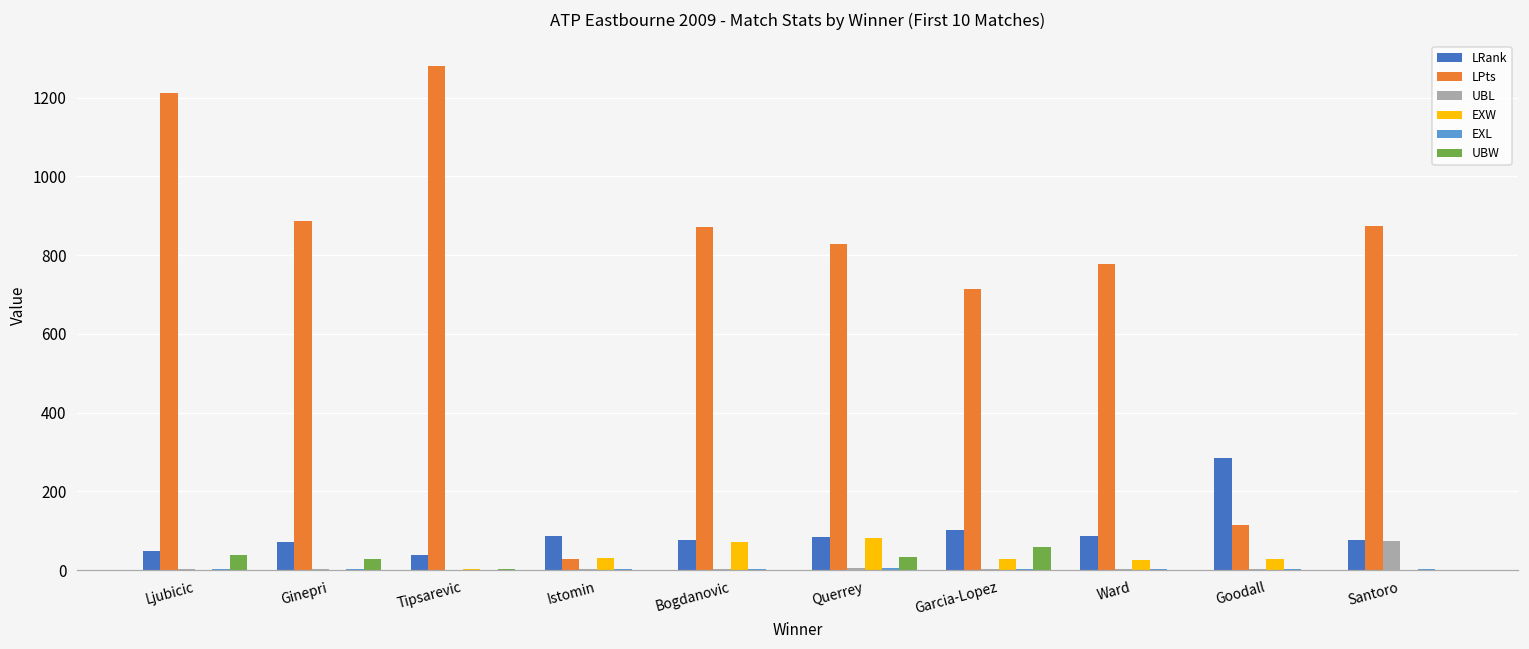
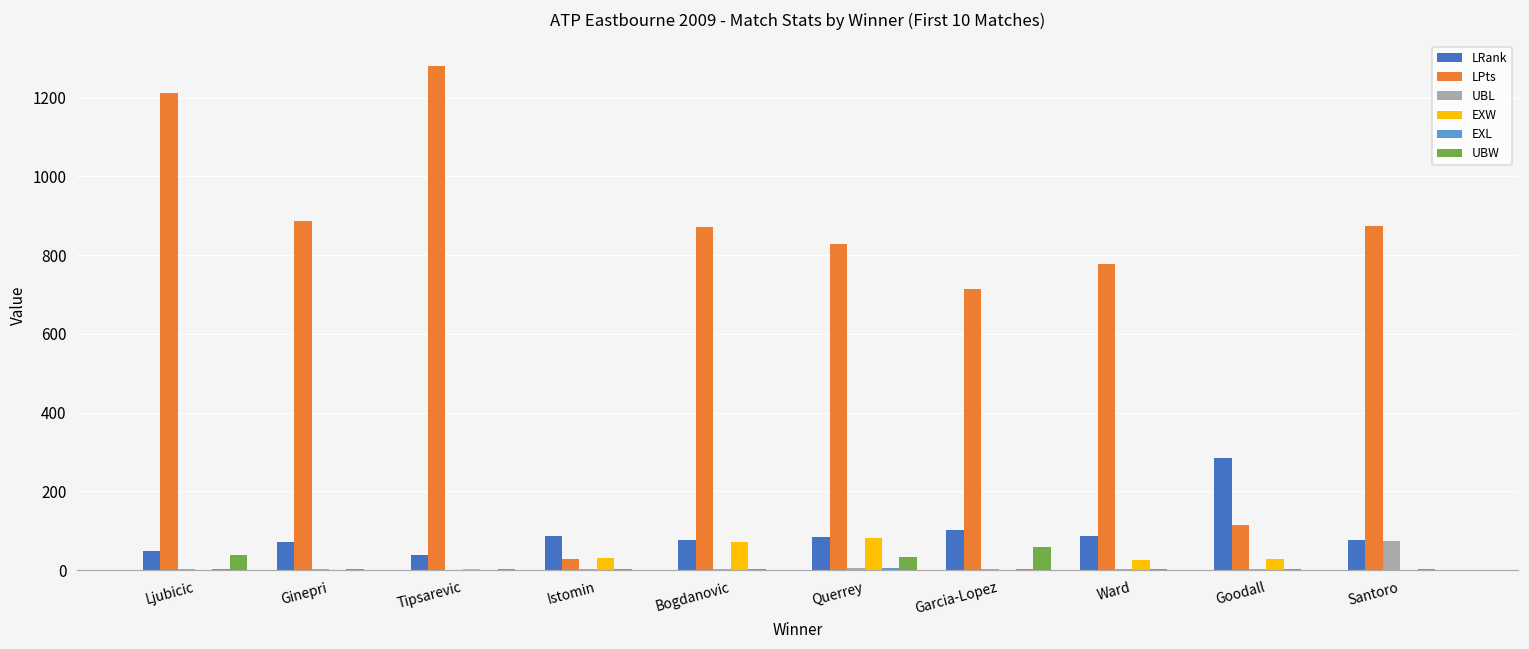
  {
    "LPts": {
      "Ljubicic": 1210,
      "Ginepri": 890,
      "Tipsarevic": 1280,
      "Istomin": 30,
      "Bogdanovic": 870,
      "Querrey": 830,
      "Garcia-Lopez": 710,
      "Ward": 780,
      "Goodall": 120,
      "Santoro": 880
    },
    "UBL": {
      "Santoro": 70
    },
    "EXW": {
      "Istomin": 30,
      "Bogdanovic": 70,
      "Querrey": 80,
-     "Garcia-Lopez": 30,
+     "Garcia-Lopez": 0,
      "Ward": 30,
      "Goodall": 30
    },
    "UBW": {
      "Ljubicic": 40,
-     "Ginepri": 30,
+     "Ginepri": 0,
      "Querrey": 30,
      "Garcia-Lopez": 60
    }
  }
